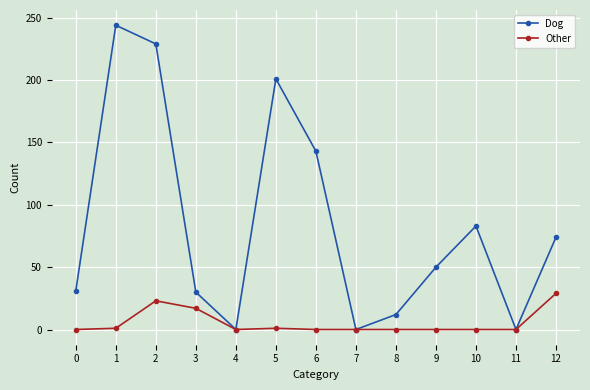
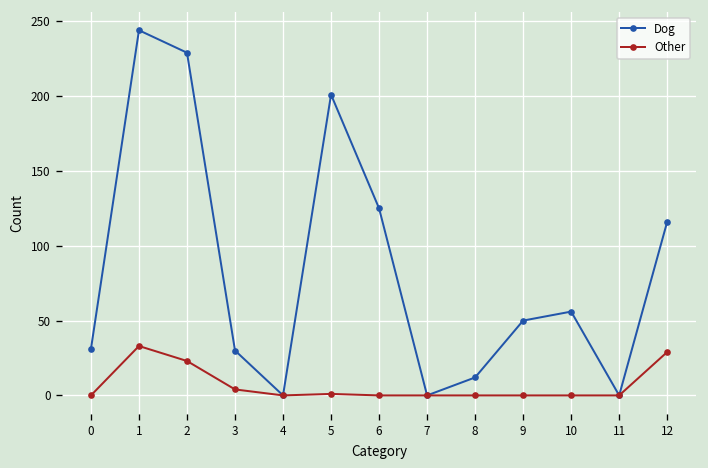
  {
    "Dog": {
      "0": 31,
      "1": 244,
      "2": 229,
      "3": 30,
      "5": 201,
-     "6": 143,
+     "6": 125,
      "8": 12,
      "9": 50,
-     "10": 83,
-     "12": 74
+     "10": 56,
+     "12": 116
    },
    "Other": {
      "0": 0,
-     "1": 1,
+     "1": 33,
      "2": 23,
-     "3": 17,
+     "3": 4,
      "5": 1,
      "6": 0,
      "8": 0,
      "9": 0,
      "10": 0,
      "12": 29
    }
  }
